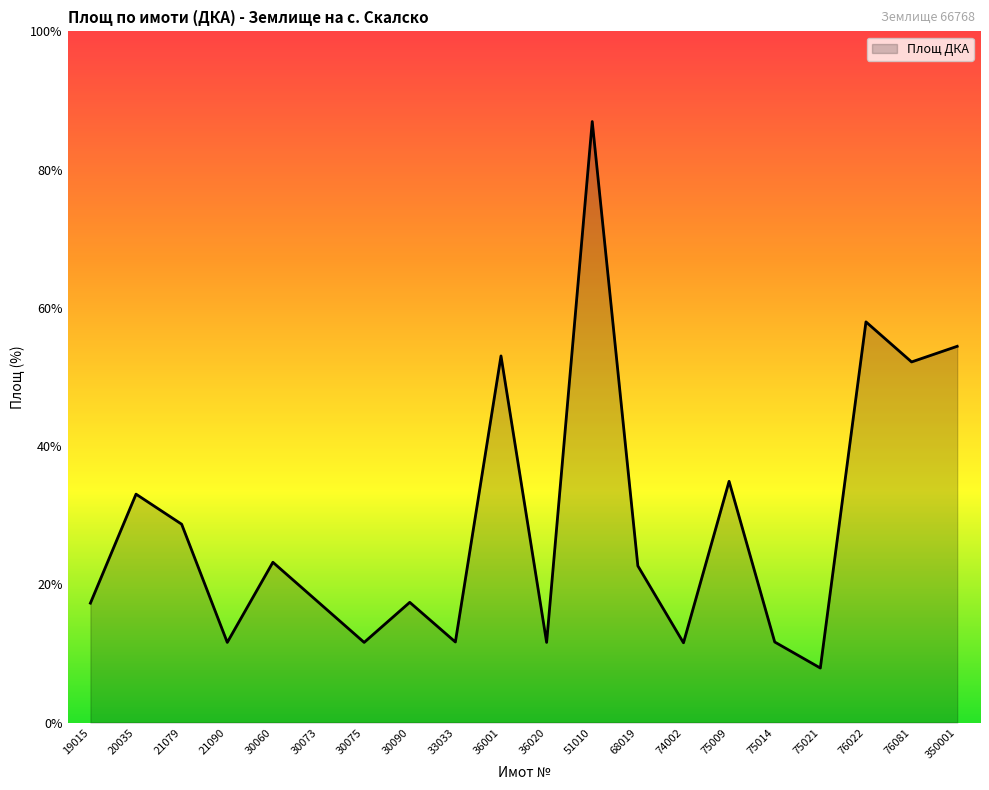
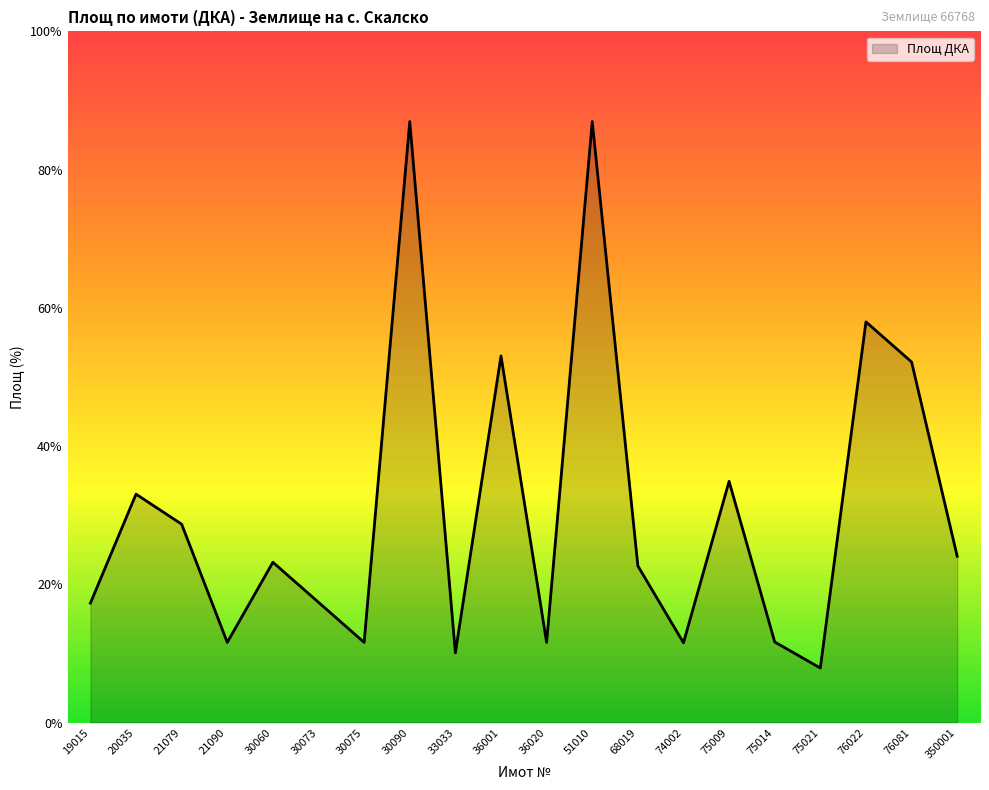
  {
    "19015": "17%",
    "20035": "33%",
    "21079": "29%",
    "21090": "12%",
    "30060": "23%",
    "30073": "17%",
    "30075": "12%",
-   "30090": "17%",
-   "33033": "12%",
+   "30090": "87%",
+   "33033": "10%",
    "36001": "53%",
    "36020": "12%",
    "51010": "87%",
    "68019": "23%",
    "74002": "12%",
    "75009": "35%",
    "75014": "12%",
    "75021": "8%",
    "76022": "58%",
    "76081": "52%",
-   "350001": "54%"
+   "350001": "24%"
  }
